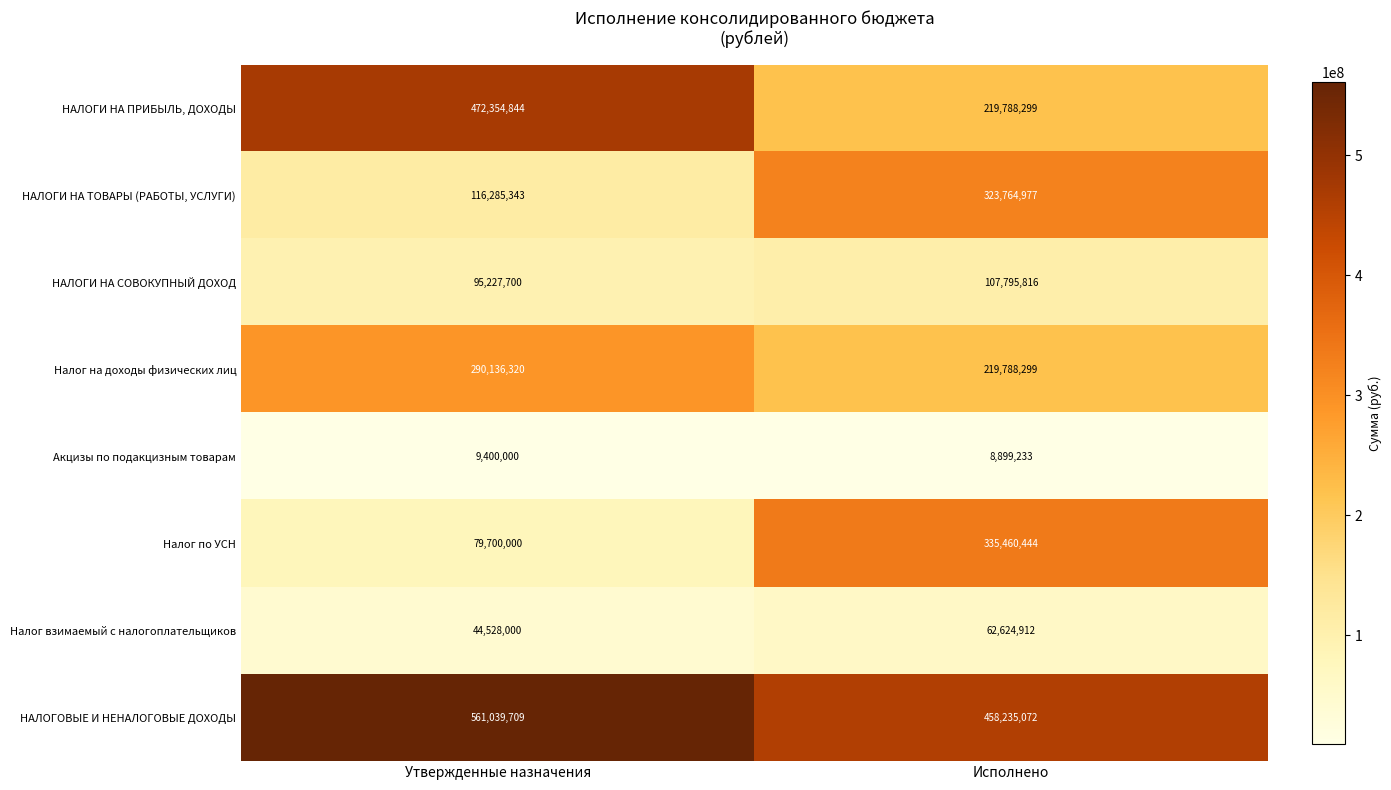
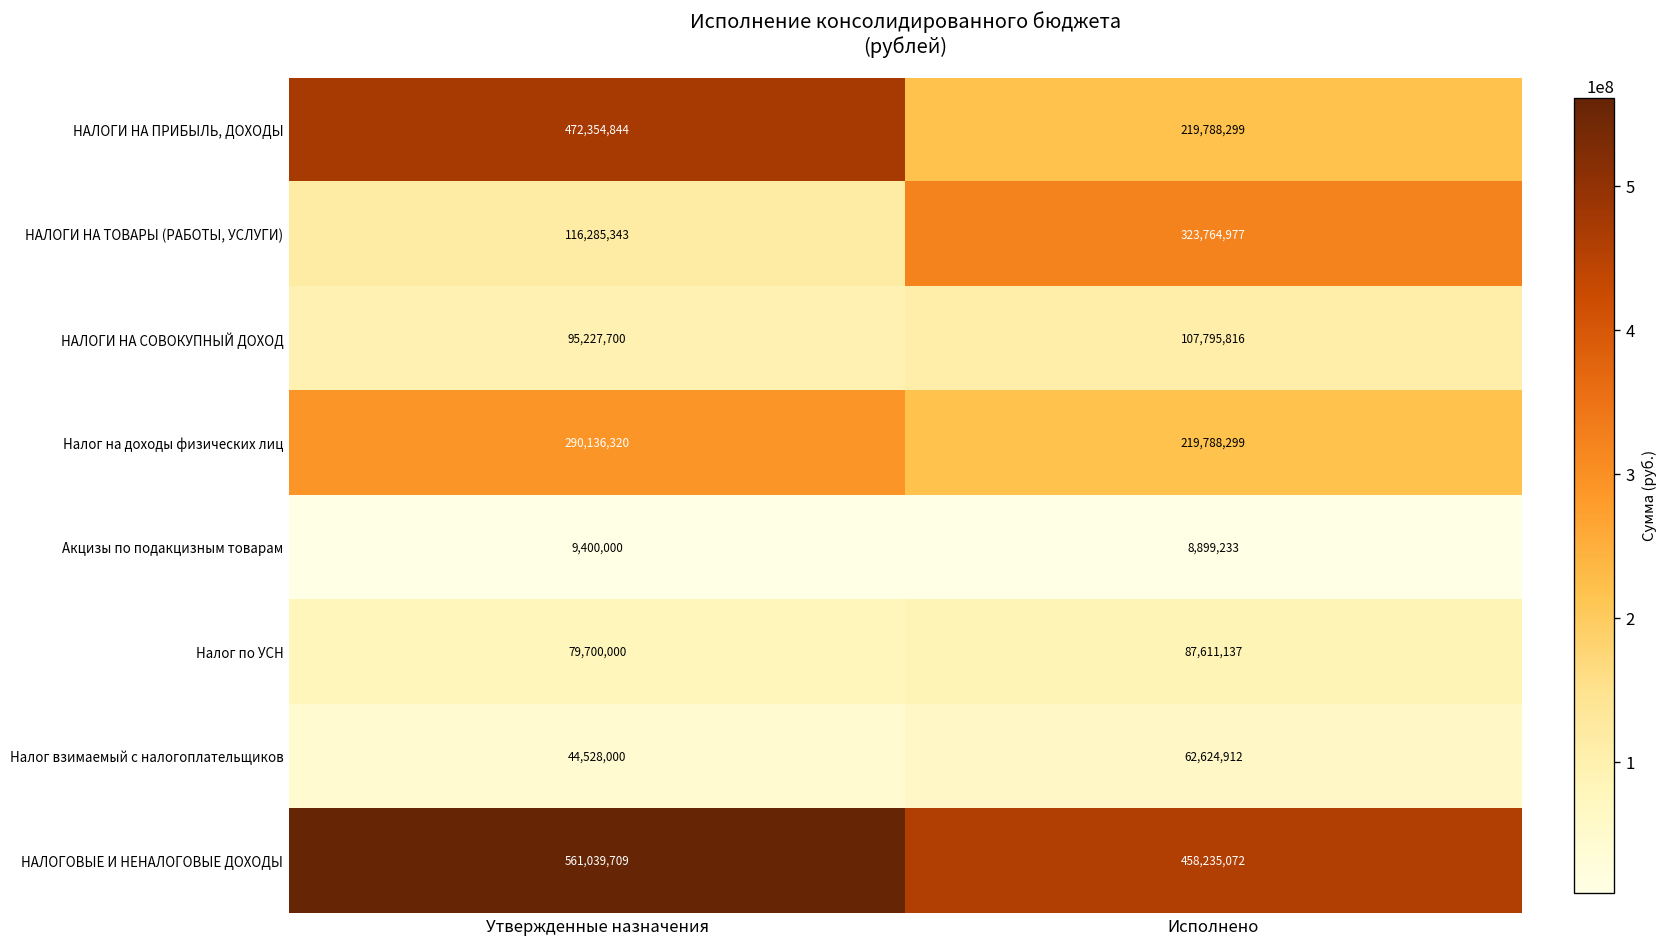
  {
    "НАЛОГИ НА ПРИБЫЛЬ, ДОХОДЫ": {
      "Утвержденные назначения": "472,354,844",
      "Исполнено": "219,788,299"
    },
    "НАЛОГИ НА ТОВАРЫ (РАБОТЫ, УСЛУГИ)": {
      "Утвержденные назначения": "116,285,343",
      "Исполнено": "323,764,977"
    },
    "НАЛОГИ НА СОВОКУПНЫЙ ДОХОД": {
      "Утвержденные назначения": "95,227,700",
      "Исполнено": "107,795,816"
    },
    "Налог на доходы физических лиц": {
      "Утвержденные назначения": "290,136,320",
      "Исполнено": "219,788,299"
    },
    "Акцизы по подакцизным товарам": {
      "Утвержденные назначения": "9,400,000",
      "Исполнено": "8,899,233"
    },
    "Налог по УСН": {
      "Утвержденные назначения": "79,700,000",
-     "Исполнено": "335,460,444"
+     "Исполнено": "87,611,137"
    },
    "Налог взимаемый с налогоплательщиков": {
      "Утвержденные назначения": "44,528,000",
      "Исполнено": "62,624,912"
    },
    "НАЛОГОВЫЕ И НЕНАЛОГОВЫЕ ДОХОДЫ": {
      "Утвержденные назначения": "561,039,709",
      "Исполнено": "458,235,072"
    }
  }
